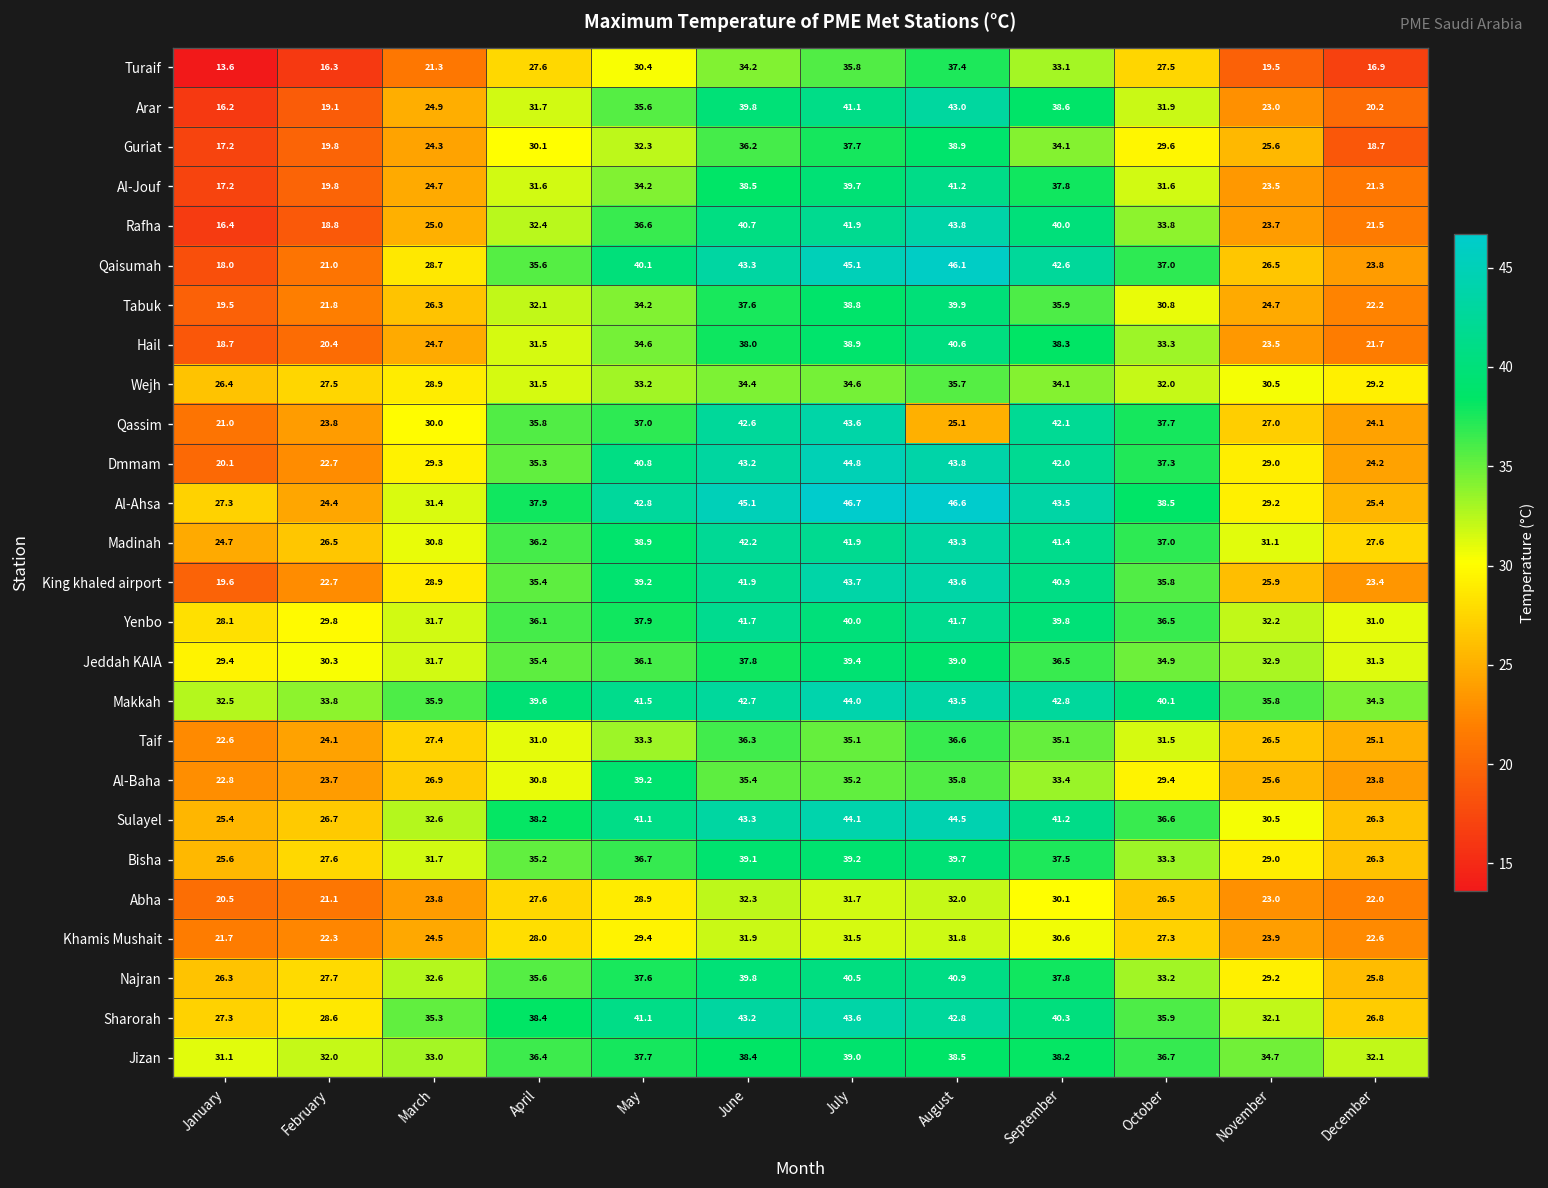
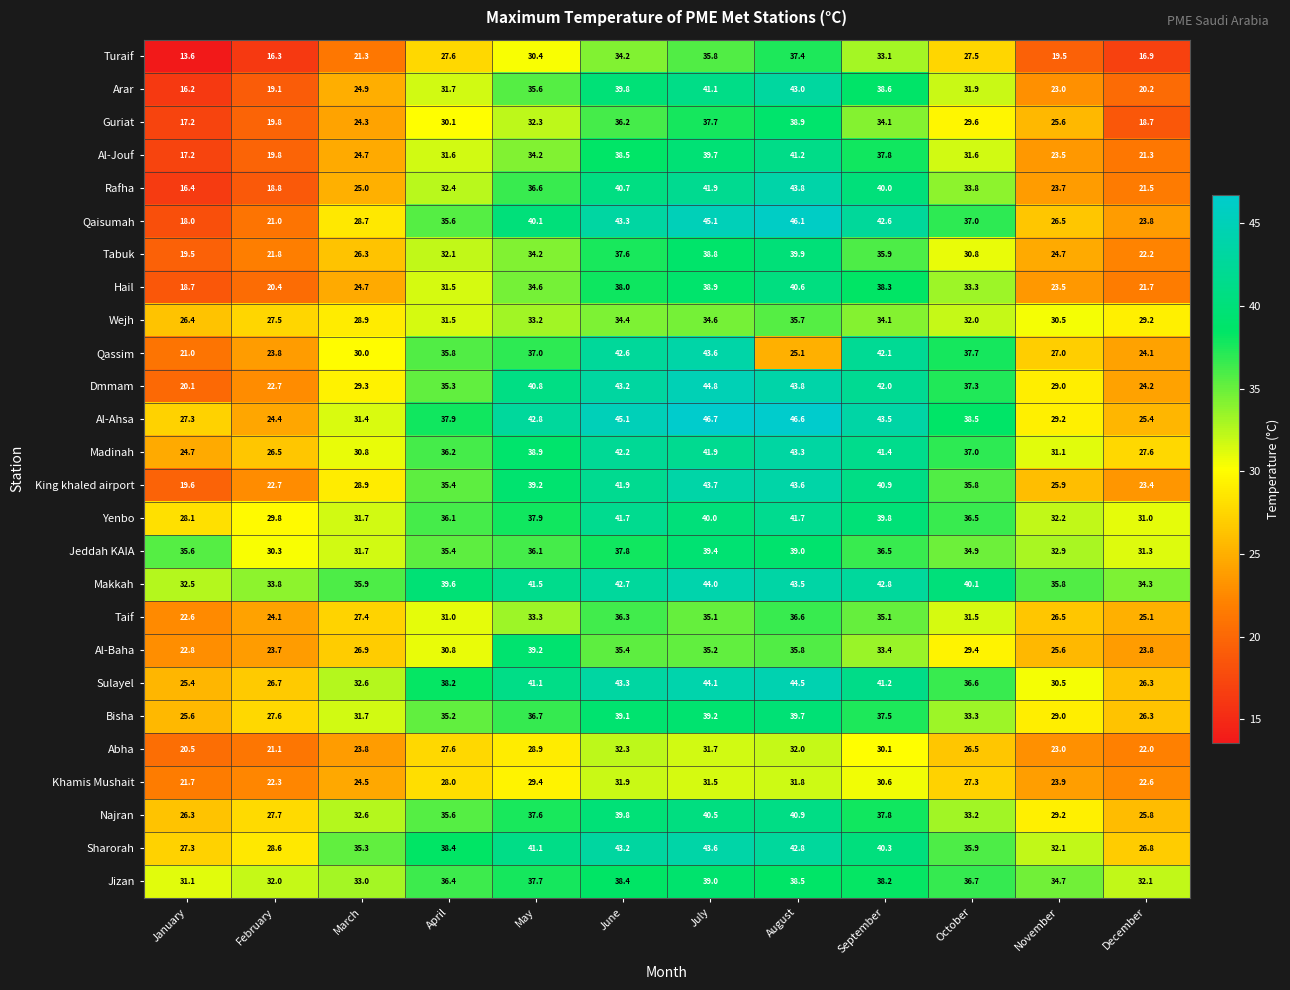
  {
    "Jeddah KAIA": {
-     "January": 29.4,
+     "January": 35.6,
      "February": 30.3,
      "March": 31.7,
      "April": 35.4,
      "May": 36.1,
      "June": 37.8,
      "July": 39.4,
      "August": 39.0,
      "September": 36.5,
      "October": 34.9,
      "November": 32.9,
      "December": 31.3
    }
  }
